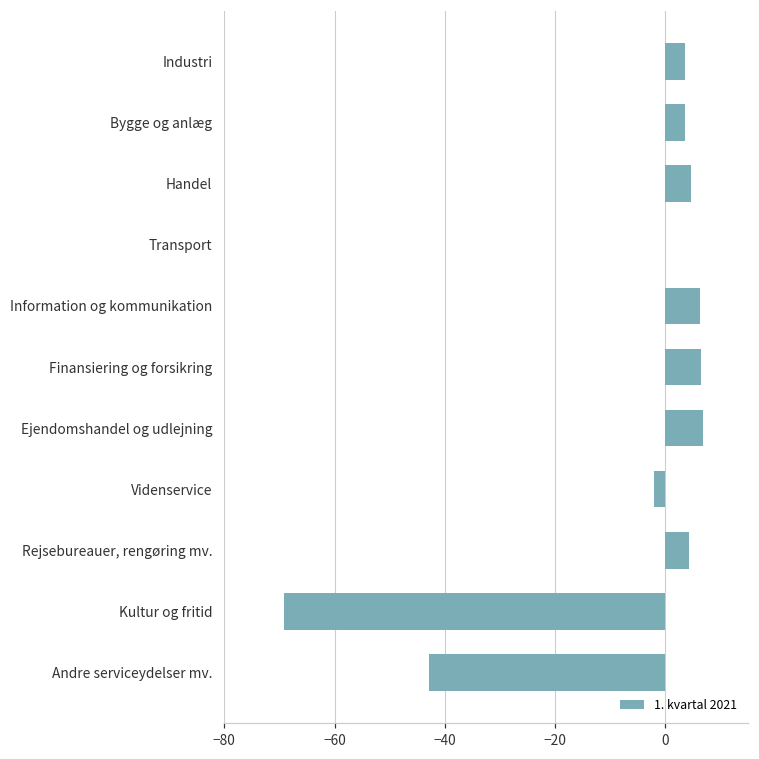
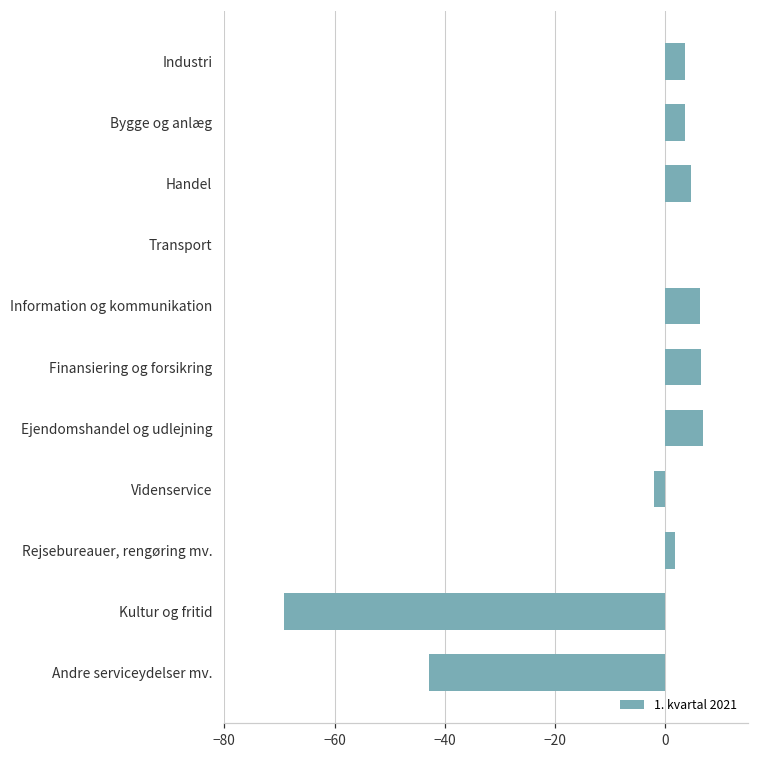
  {
    "Industri": 4,
    "Bygge og anlæg": 4,
    "Handel": 5,
    "Transport": 0,
    "Information og kommunikation": 6,
    "Finansiering og forsikring": 6,
    "Ejendomshandel og udlejning": 7,
    "Videnservice": -2,
-   "Rejsebureauer, rengøring mv.": 4,
+   "Rejsebureauer, rengøring mv.": 2,
    "Kultur og fritid": -69,
    "Andre serviceydelser mv.": -43
  }
